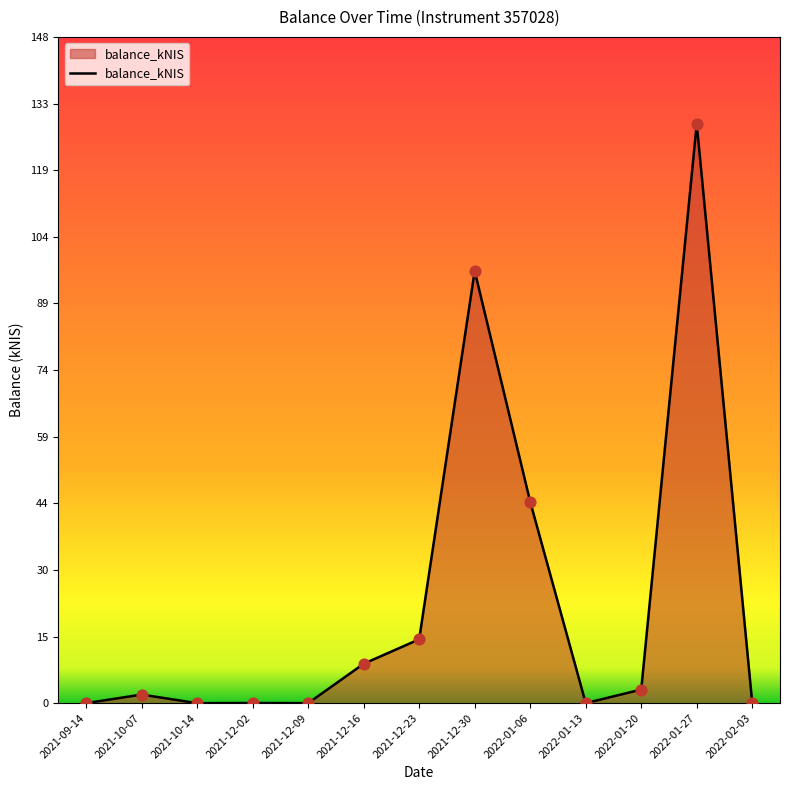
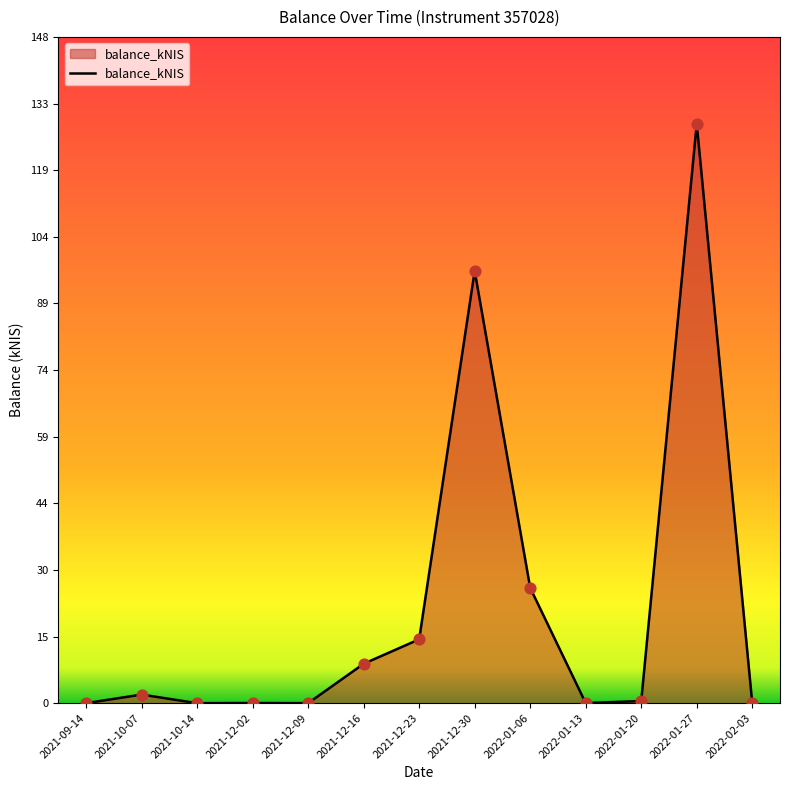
  {
    "2021-09-14": 0,
    "2021-10-07": 2,
    "2021-10-14": 0,
    "2021-12-02": 0,
    "2021-12-09": 0,
    "2021-12-16": 9,
    "2021-12-23": 14,
    "2021-12-30": 96,
-   "2022-01-06": 45,
+   "2022-01-06": 26,
    "2022-01-13": 0,
-   "2022-01-20": 3,
+   "2022-01-20": 0,
    "2022-01-27": 129,
    "2022-02-03": 0
  }
